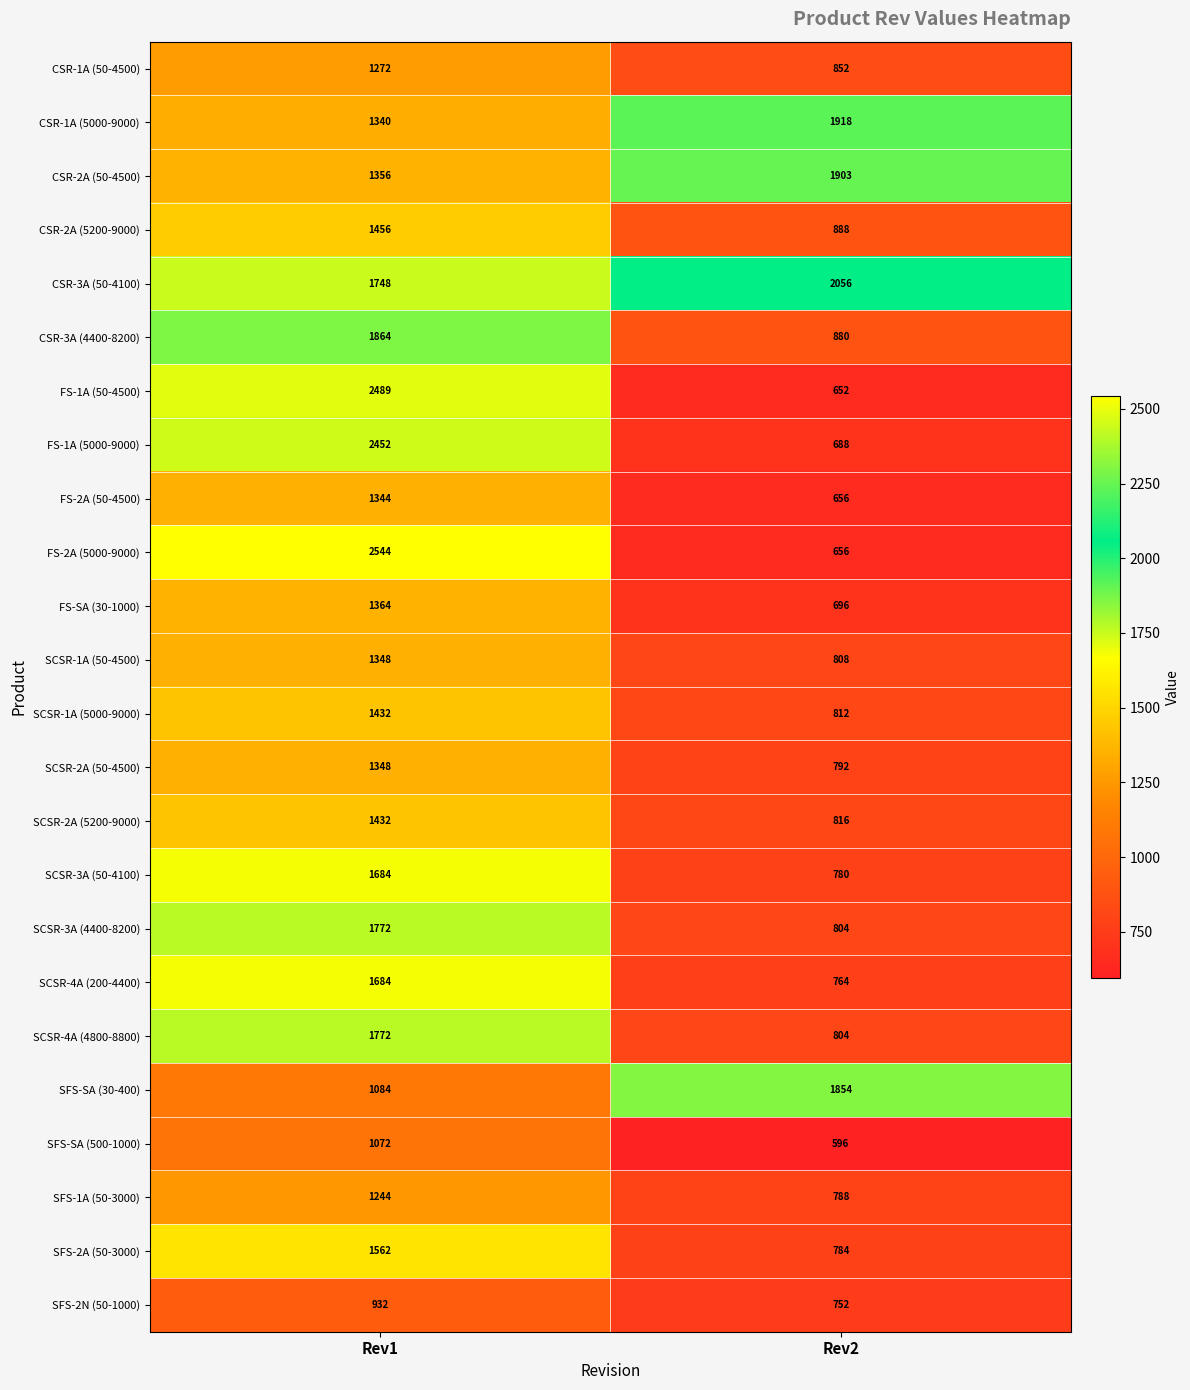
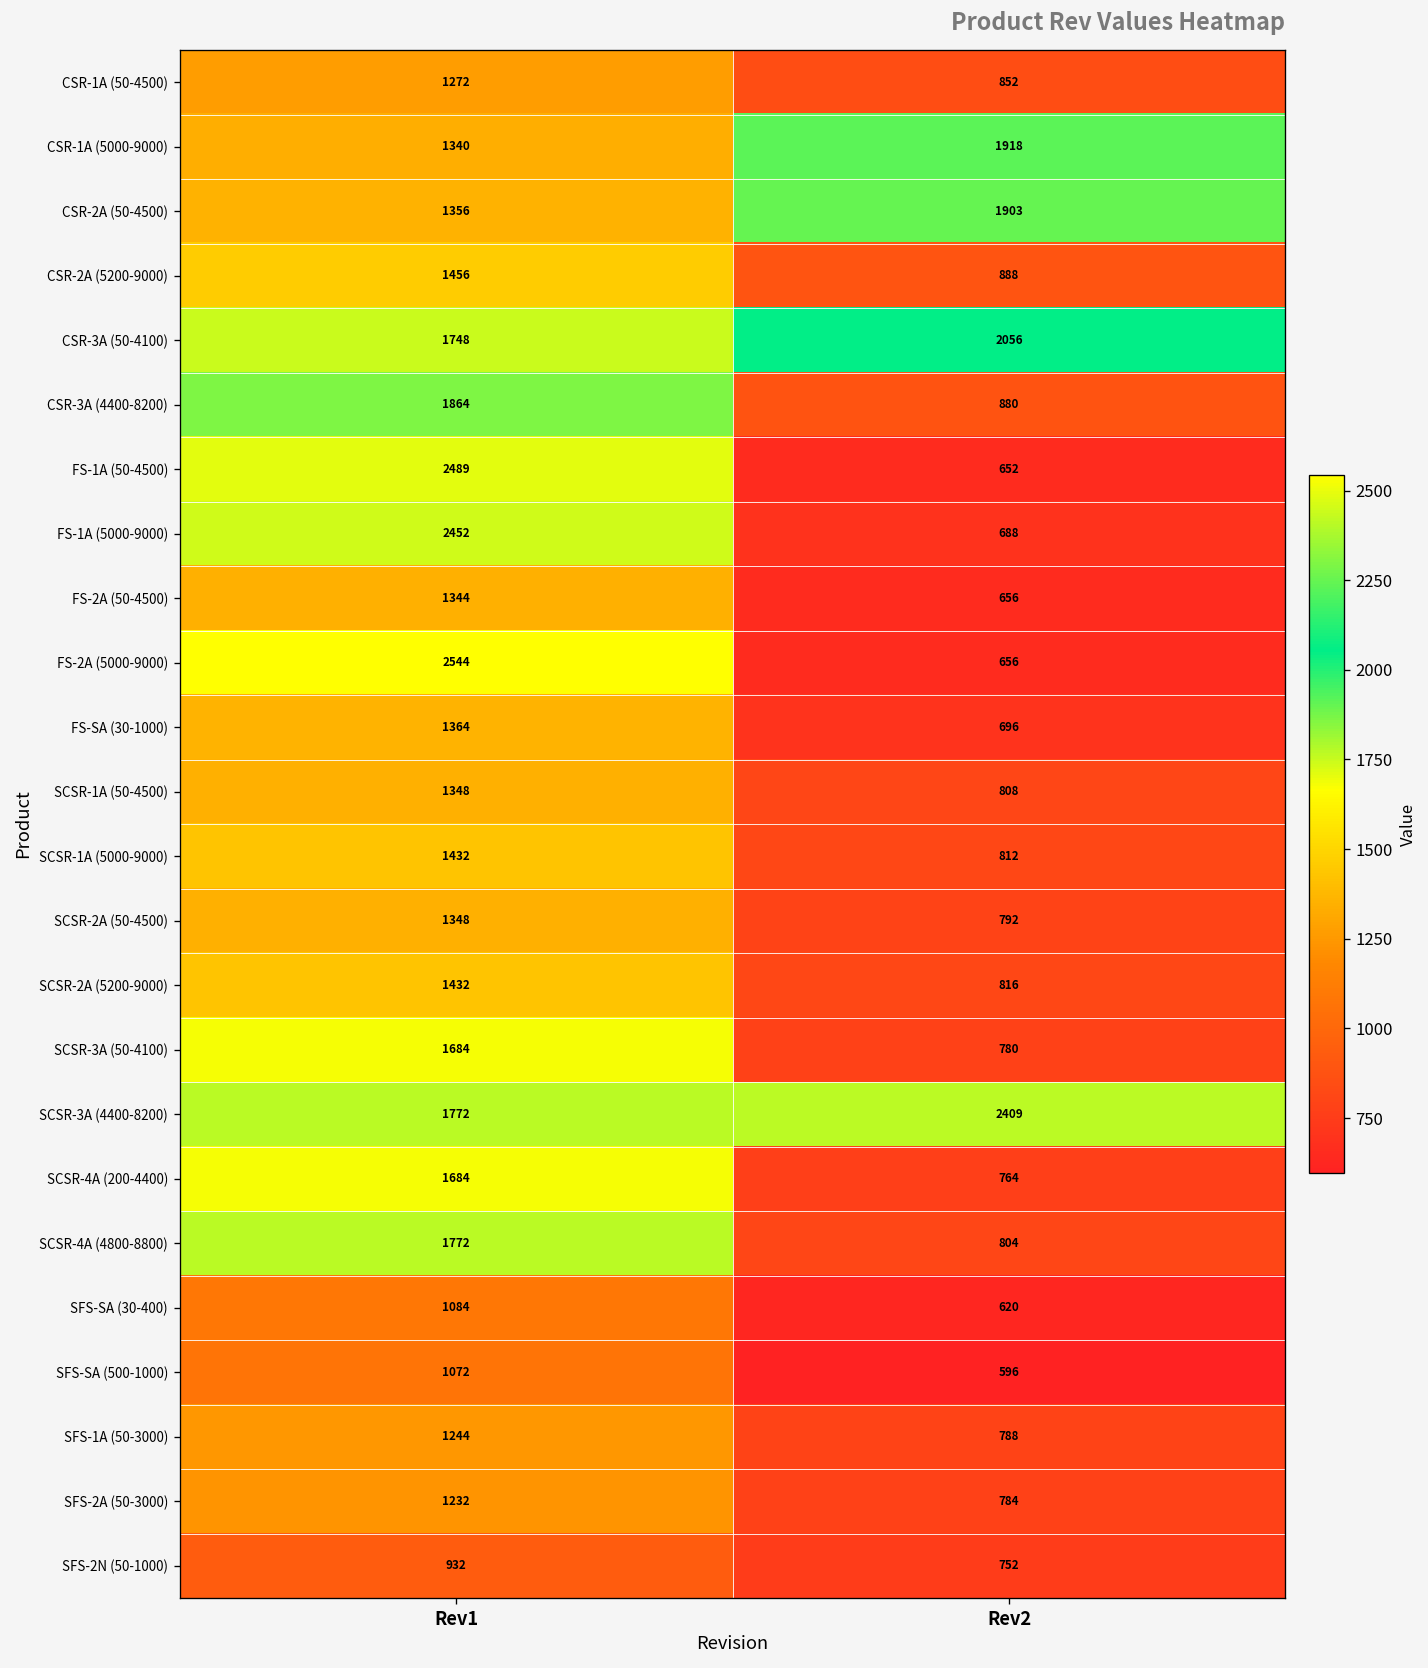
  {
    "CSR-1A (50-4500)": {
      "Rev1": 1272,
      "Rev2": 852
    },
    "CSR-1A (5000-9000)": {
      "Rev1": 1340,
      "Rev2": 1918
    },
    "CSR-2A (50-4500)": {
      "Rev1": 1356,
      "Rev2": 1903
    },
    "CSR-2A (5200-9000)": {
      "Rev1": 1456,
      "Rev2": 888
    },
    "CSR-3A (50-4100)": {
      "Rev1": 1748,
      "Rev2": 2056
    },
    "CSR-3A (4400-8200)": {
      "Rev1": 1864,
      "Rev2": 880
    },
    "FS-1A (50-4500)": {
      "Rev1": 2489,
      "Rev2": 652
    },
    "FS-1A (5000-9000)": {
      "Rev1": 2452,
      "Rev2": 688
    },
    "FS-2A (50-4500)": {
      "Rev1": 1344,
      "Rev2": 656
    },
    "FS-2A (5000-9000)": {
      "Rev1": 2544,
      "Rev2": 656
    },
    "FS-SA (30-1000)": {
      "Rev1": 1364,
      "Rev2": 696
    },
    "SCSR-1A (50-4500)": {
      "Rev1": 1348,
      "Rev2": 808
    },
    "SCSR-1A (5000-9000)": {
      "Rev1": 1432,
      "Rev2": 812
    },
    "SCSR-2A (50-4500)": {
      "Rev1": 1348,
      "Rev2": 792
    },
    "SCSR-2A (5200-9000)": {
      "Rev1": 1432,
      "Rev2": 816
    },
    "SCSR-3A (50-4100)": {
      "Rev1": 1684,
      "Rev2": 780
    },
    "SCSR-3A (4400-8200)": {
      "Rev1": 1772,
-     "Rev2": 804
+     "Rev2": 2409
    },
    "SCSR-4A (200-4400)": {
      "Rev1": 1684,
      "Rev2": 764
    },
    "SCSR-4A (4800-8800)": {
      "Rev1": 1772,
      "Rev2": 804
    },
    "SFS-SA (30-400)": {
      "Rev1": 1084,
-     "Rev2": 1854
+     "Rev2": 620
    },
    "SFS-SA (500-1000)": {
      "Rev1": 1072,
      "Rev2": 596
    },
    "SFS-1A (50-3000)": {
      "Rev1": 1244,
      "Rev2": 788
    },
    "SFS-2A (50-3000)": {
-     "Rev1": 1562,
+     "Rev1": 1232,
      "Rev2": 784
    },
    "SFS-2N (50-1000)": {
      "Rev1": 932,
      "Rev2": 752
    }
  }
